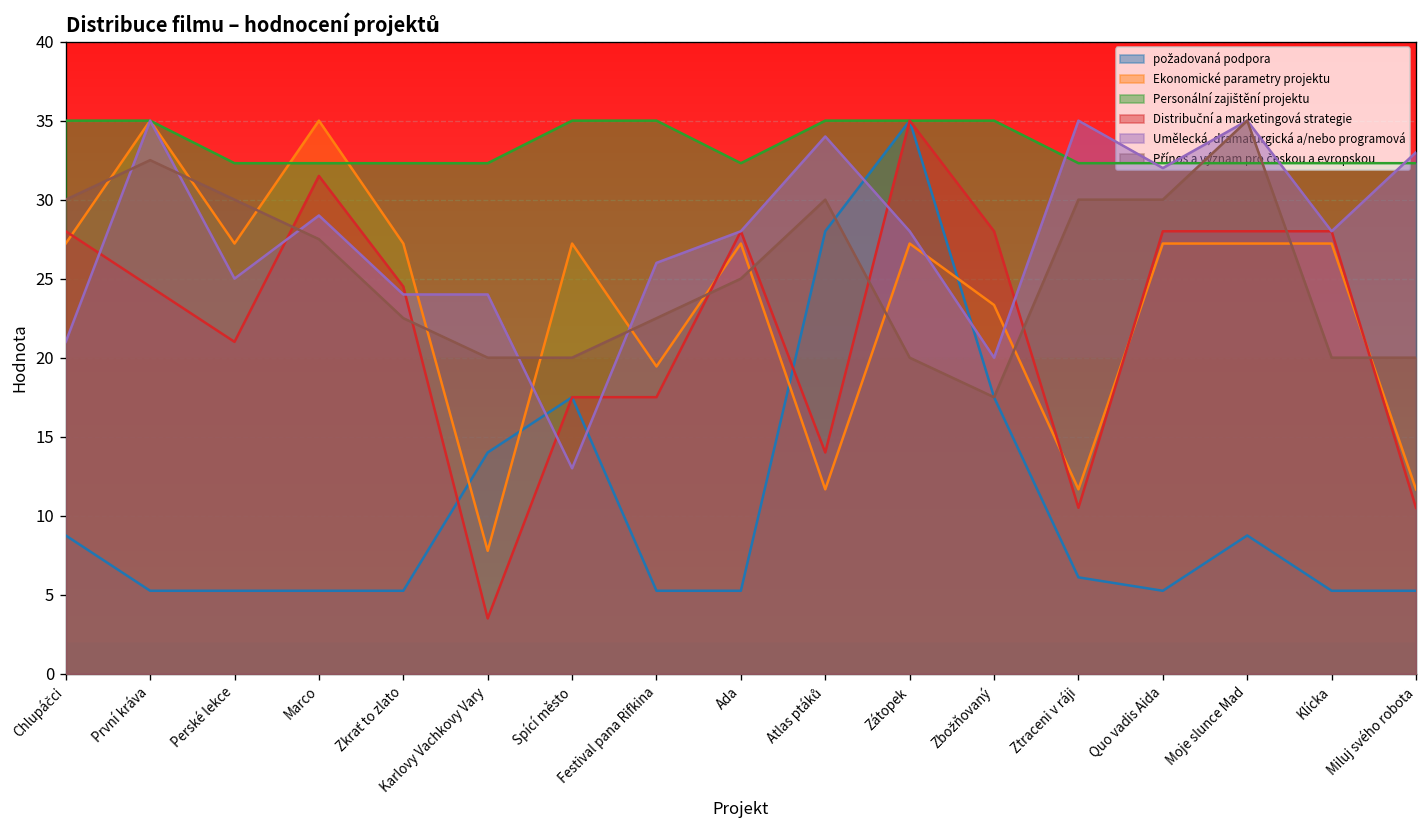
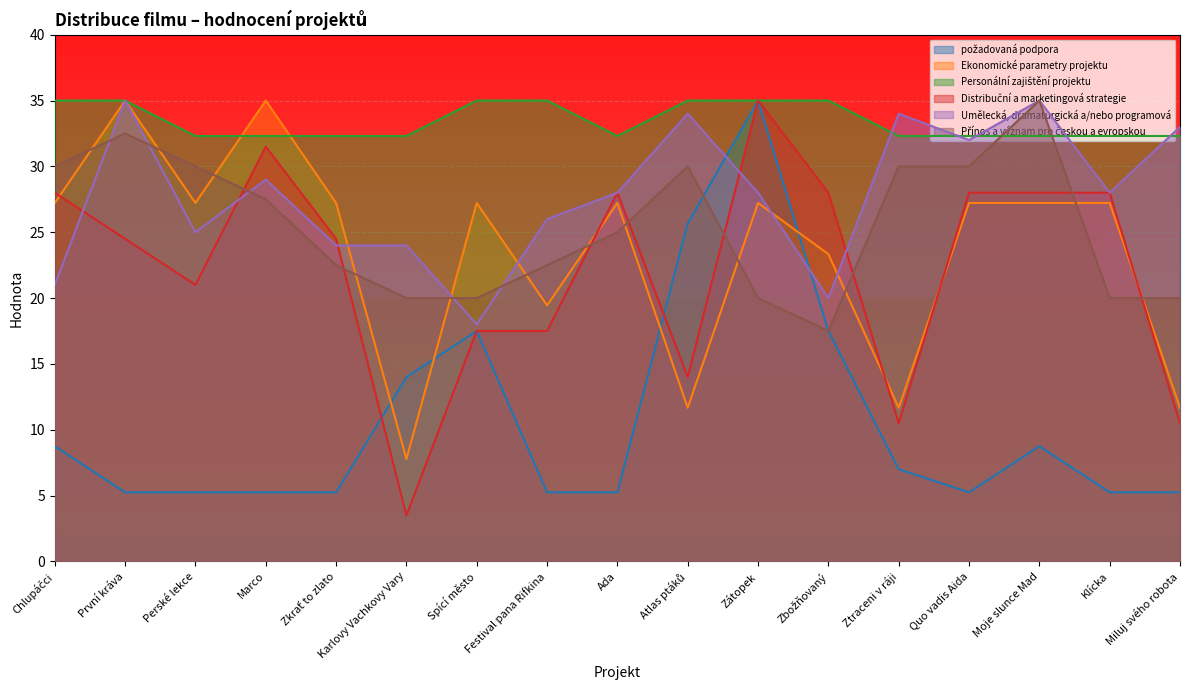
  {
    "požadovaná podpora": {
      "Chlupáčci": 8.8,
      "První kráva": 5.3,
      "Perské lekce": 5.3,
      "Marco": 5.3,
      "Zkrať to zlato": 5.3,
      "Karlovy Vachkovy Vary": 14.0,
      "Festival pana Rifkina": 5.3,
      "Ada": 5.3,
-     "Atlas ptáků": 28.0,
-     "Ztraceni v ráji": 6.1,
+     "Atlas ptáků": 25.7,
+     "Ztraceni v ráji": 7.0,
      "Quo vadis Aida": 5.3,
      "Moje slunce Mad": 8.8,
      "Klícka": 5.3,
      "Miluj svého robota": 5.3
    },
    "Ekonomické parametry projektu": {
      "Chlupáčci": 27.2,
      "Perské lekce": 27.2,
      "Marco": 35.0,
      "Zkrať to zlato": 27.2,
      "Karlovy Vachkovy Vary": 7.8,
      "Spící město": 27.2,
      "Festival pana Rifkina": 19.4,
      "Ada": 27.2,
      "Atlas ptáků": 11.7,
      "Zátopek": 27.2,
      "Zbožňovaný": 23.3,
      "Ztraceni v ráji": 11.7,
      "Quo vadis Aida": 27.2,
      "Moje slunce Mad": 27.2,
      "Klícka": 27.2,
      "Miluj svého robota": 11.7
    },
    "Personální zajištění projektu": {
      "Chlupáčci": 35.0,
      "Perské lekce": 32.3,
      "Marco": 32.3,
      "Zkrať to zlato": 32.3,
      "Karlovy Vachkovy Vary": 32.3,
      "Spící město": 35.0,
      "Festival pana Rifkina": 35.0,
      "Ada": 32.3,
      "Atlas ptáků": 35.0,
      "Zbožňovaný": 35.0,
      "Ztraceni v ráji": 32.3,
      "Miluj svého robota": 32.3
    },
    "Distribuční a marketingová strategie": {
      "Chlupáčci": 28.0,
      "První kráva": 24.5,
      "Perské lekce": 21.0,
      "Marco": 31.5,
      "Zkrať to zlato": 24.5,
      "Karlovy Vachkovy Vary": 3.5,
      "Festival pana Rifkina": 17.5,
      "Atlas ptáků": 14.0,
      "Zbožňovaný": 28.0,
      "Ztraceni v ráji": 10.5,
      "Quo vadis Aida": 28.0,
      "Moje slunce Mad": 28.0,
      "Miluj svého robota": 10.5
    },
    "Umělecká, dramaturgická a/nebo programová": {
      "Chlupáčci": 21,
      "Perské lekce": 25,
      "Marco": 29,
      "Zkrať to zlato": 24,
      "Karlovy Vachkovy Vary": 24,
-     "Spící město": 13,
+     "Spící město": 18,
      "Festival pana Rifkina": 26,
      "Atlas ptáků": 34,
      "Zátopek": 28,
      "Zbožňovaný": 20,
-     "Ztraceni v ráji": 35,
+     "Ztraceni v ráji": 34,
      "Miluj svého robota": 33
    },
    "Přínos a význam pro českou a evropskou": {
      "Chlupáčci": 30.0,
      "První kráva": 32.5,
      "Perské lekce": 30.0,
      "Marco": 27.5,
      "Zkrať to zlato": 22.5,
      "Karlovy Vachkovy Vary": 20.0,
      "Spící město": 20.0,
      "Festival pana Rifkina": 22.5,
      "Ada": 25.0,
      "Atlas ptáků": 30.0,
      "Zátopek": 20.0,
      "Ztraceni v ráji": 30.0,
      "Quo vadis Aida": 30.0,
      "Klícka": 20.0,
      "Miluj svého robota": 20.0
    }
  }
